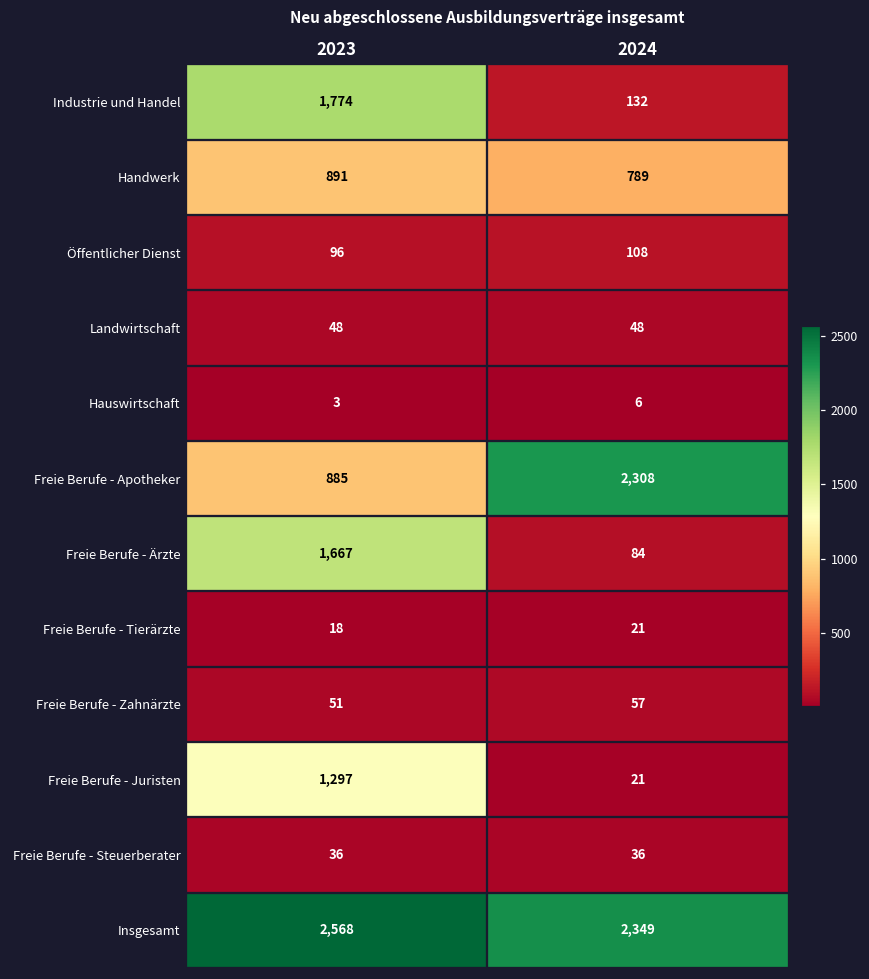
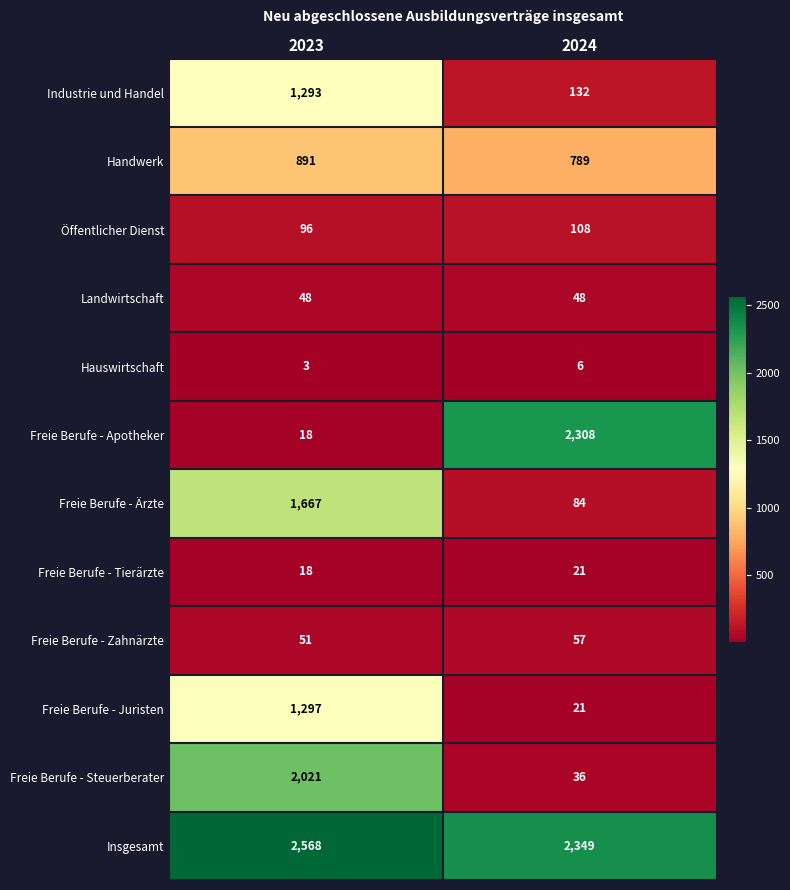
  {
    "Industrie und Handel": {
-     "2023": "1,774",
+     "2023": "1,293",
      "2024": "132"
    },
    "Handwerk": {
      "2023": "891",
      "2024": "789"
    },
    "Öffentlicher Dienst": {
      "2023": "96",
      "2024": "108"
    },
    "Landwirtschaft": {
      "2023": "48",
      "2024": "48"
    },
    "Hauswirtschaft": {
      "2023": "3",
      "2024": "6"
    },
    "Freie Berufe - Apotheker": {
-     "2023": "885",
+     "2023": "18",
      "2024": "2,308"
    },
    "Freie Berufe - Ärzte": {
      "2023": "1,667",
      "2024": "84"
    },
    "Freie Berufe - Tierärzte": {
      "2023": "18",
      "2024": "21"
    },
    "Freie Berufe - Zahnärzte": {
      "2023": "51",
      "2024": "57"
    },
    "Freie Berufe - Juristen": {
      "2023": "1,297",
      "2024": "21"
    },
    "Freie Berufe - Steuerberater": {
-     "2023": "36",
+     "2023": "2,021",
      "2024": "36"
    },
    "Insgesamt": {
      "2023": "2,568",
      "2024": "2,349"
    }
  }
